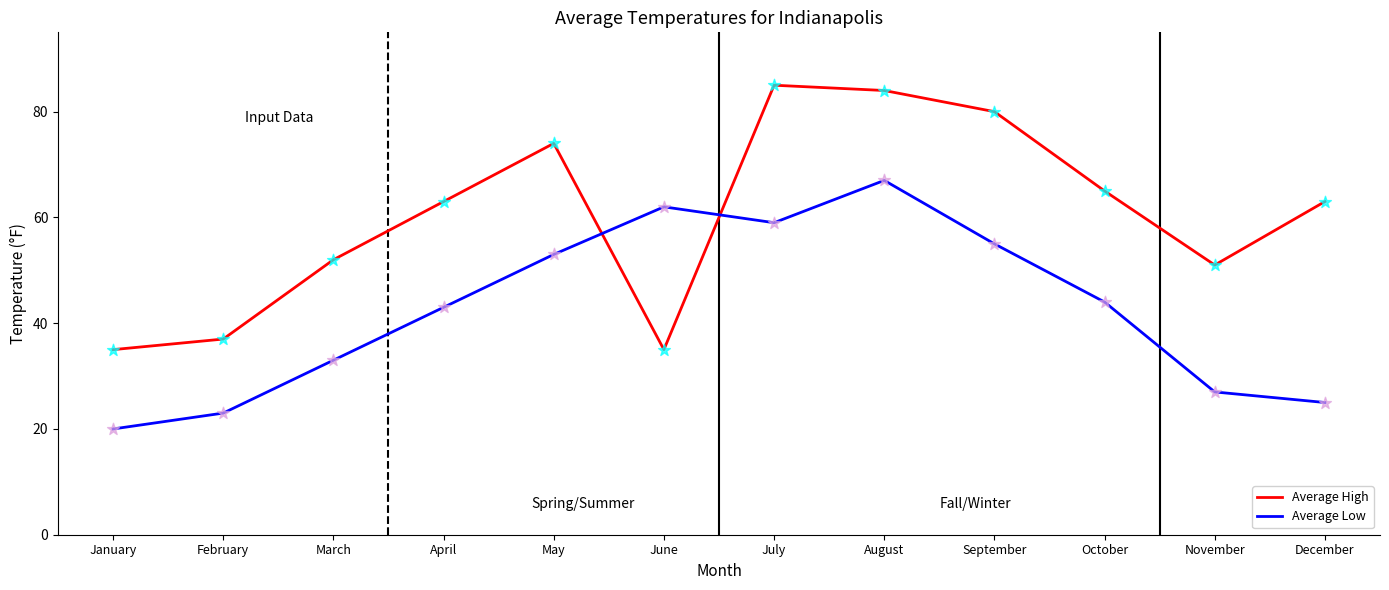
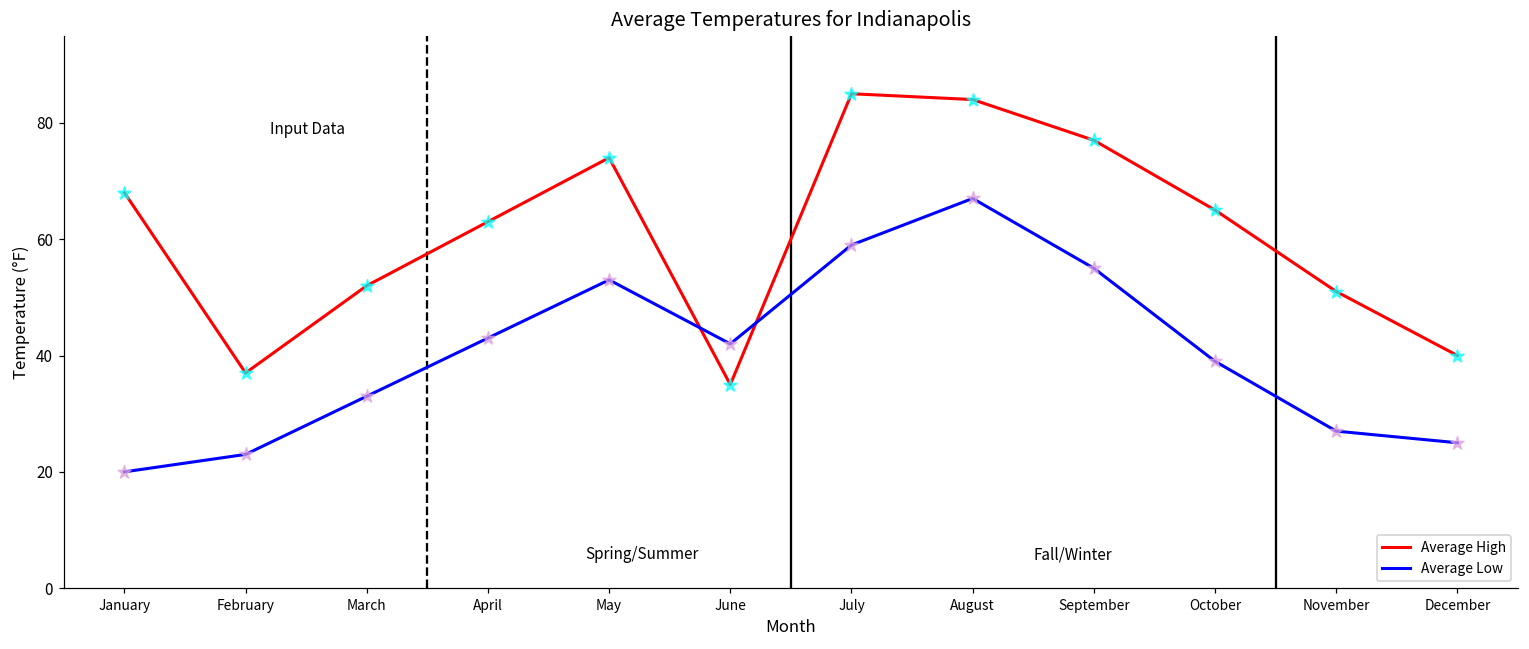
  {
    "Average High": {
-     "January": 35,
+     "January": 68,
      "February": 37,
      "March": 52,
      "April": 63,
      "May": 74,
      "June": 35,
      "July": 85,
      "August": 84,
-     "September": 80,
+     "September": 77,
      "October": 65,
      "November": 51,
-     "December": 63
+     "December": 40
    },
    "Average Low": {
      "January": 20,
      "February": 23,
      "March": 33,
      "April": 43,
      "May": 53,
-     "June": 62,
+     "June": 42,
      "July": 59,
      "August": 67,
      "September": 55,
-     "October": 44,
+     "October": 39,
      "November": 27,
      "December": 25
    }
  }
